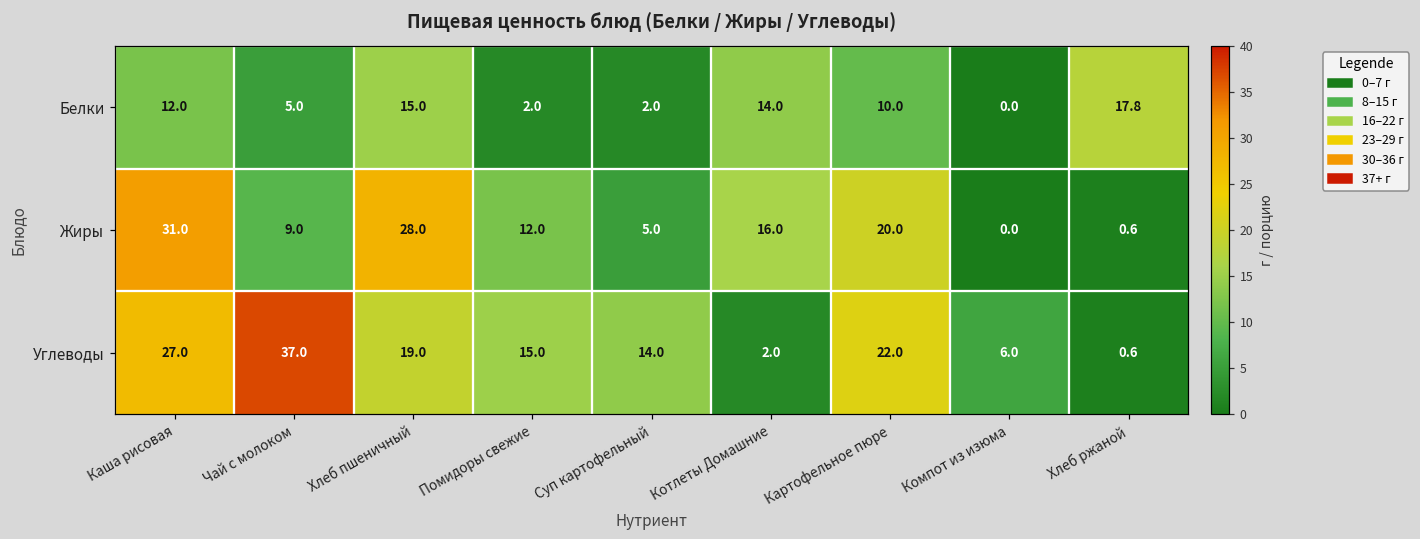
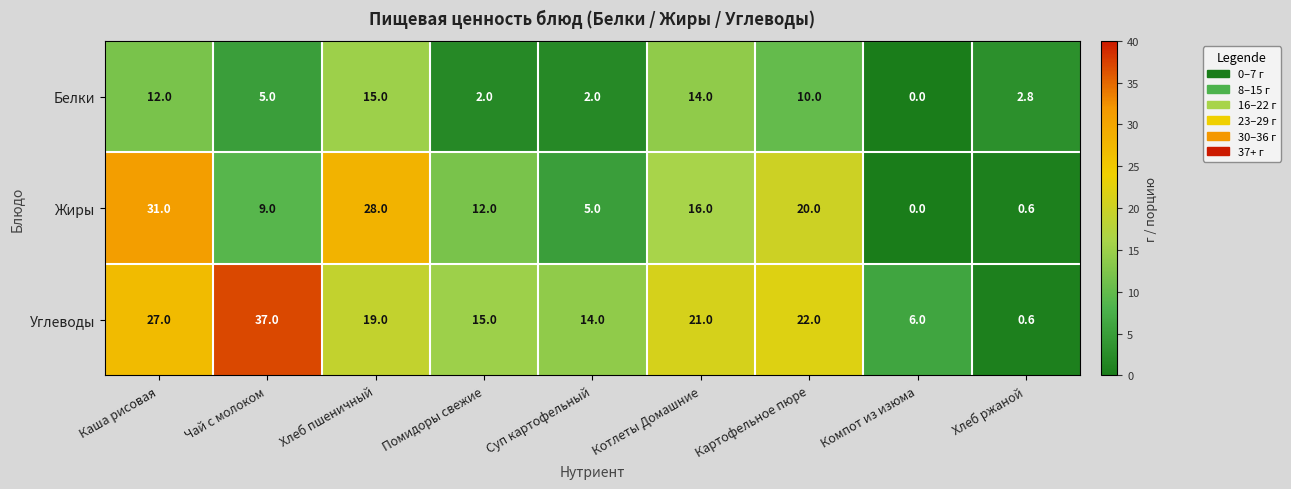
  {
    "Белки": {
      "Каша рисовая": 12.0,
      "Чай с молоком": 5.0,
      "Хлеб пшеничный": 15.0,
      "Помидоры свежие": 2.0,
      "Суп картофельный": 2.0,
      "Котлеты Домашние": 14.0,
      "Картофельное пюре": 10.0,
      "Компот из изюма": 0.0,
-     "Хлеб ржаной": 17.8
+     "Хлеб ржаной": 2.8
    },
    "Жиры": {
      "Каша рисовая": 31.0,
      "Чай с молоком": 9.0,
      "Хлеб пшеничный": 28.0,
      "Помидоры свежие": 12.0,
      "Суп картофельный": 5.0,
      "Котлеты Домашние": 16.0,
      "Картофельное пюре": 20.0,
      "Компот из изюма": 0.0,
      "Хлеб ржаной": 0.6
    },
    "Углеводы": {
      "Каша рисовая": 27.0,
      "Чай с молоком": 37.0,
      "Хлеб пшеничный": 19.0,
      "Помидоры свежие": 15.0,
      "Суп картофельный": 14.0,
-     "Котлеты Домашние": 2.0,
+     "Котлеты Домашние": 21.0,
      "Картофельное пюре": 22.0,
      "Компот из изюма": 6.0,
      "Хлеб ржаной": 0.6
    }
  }
